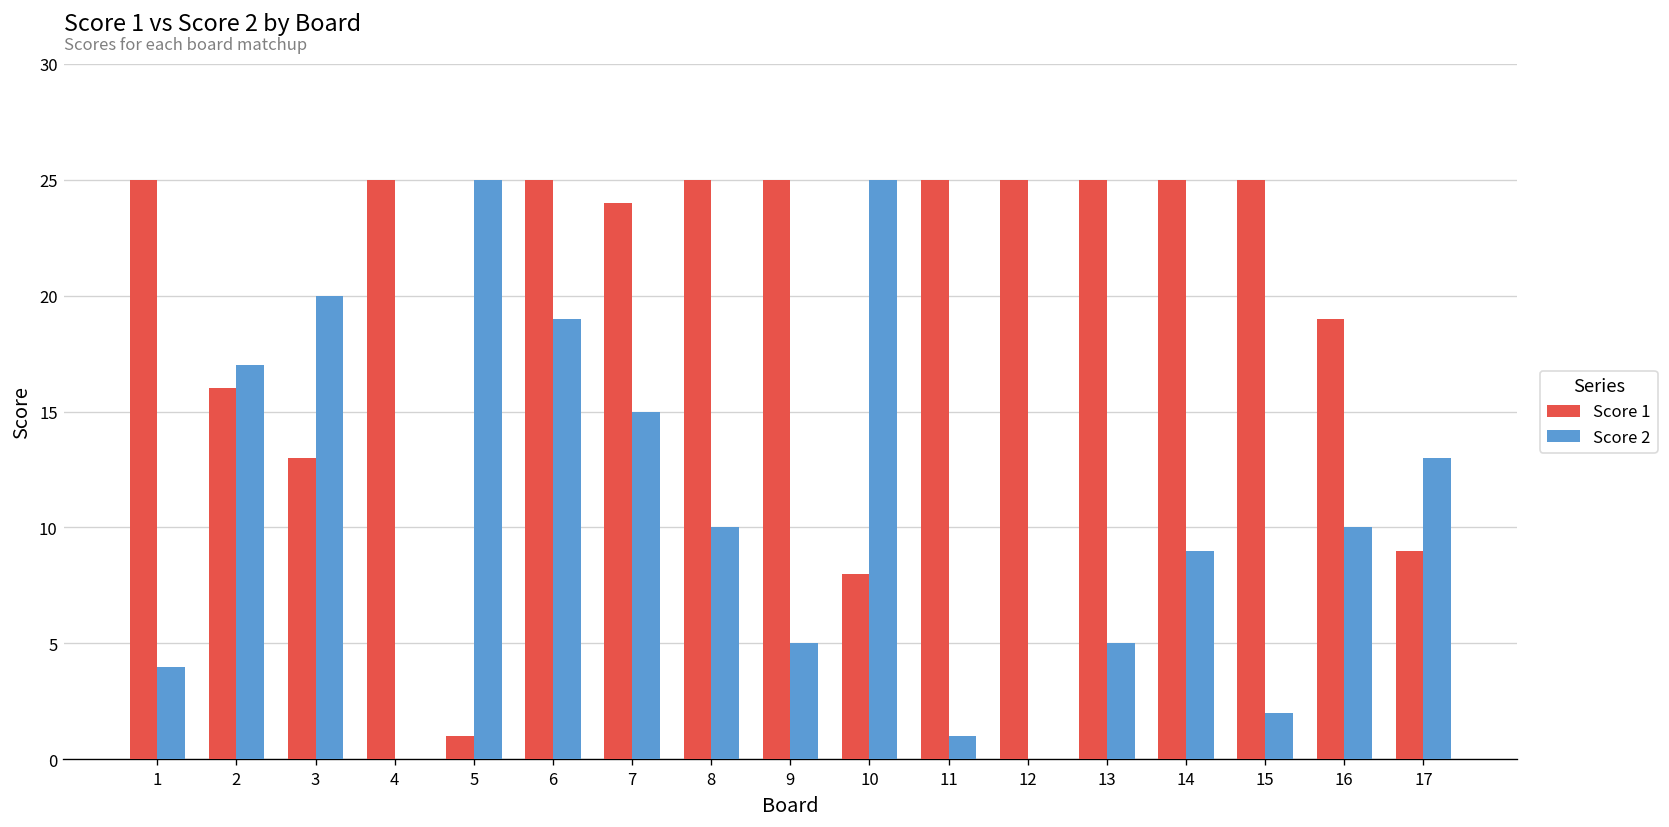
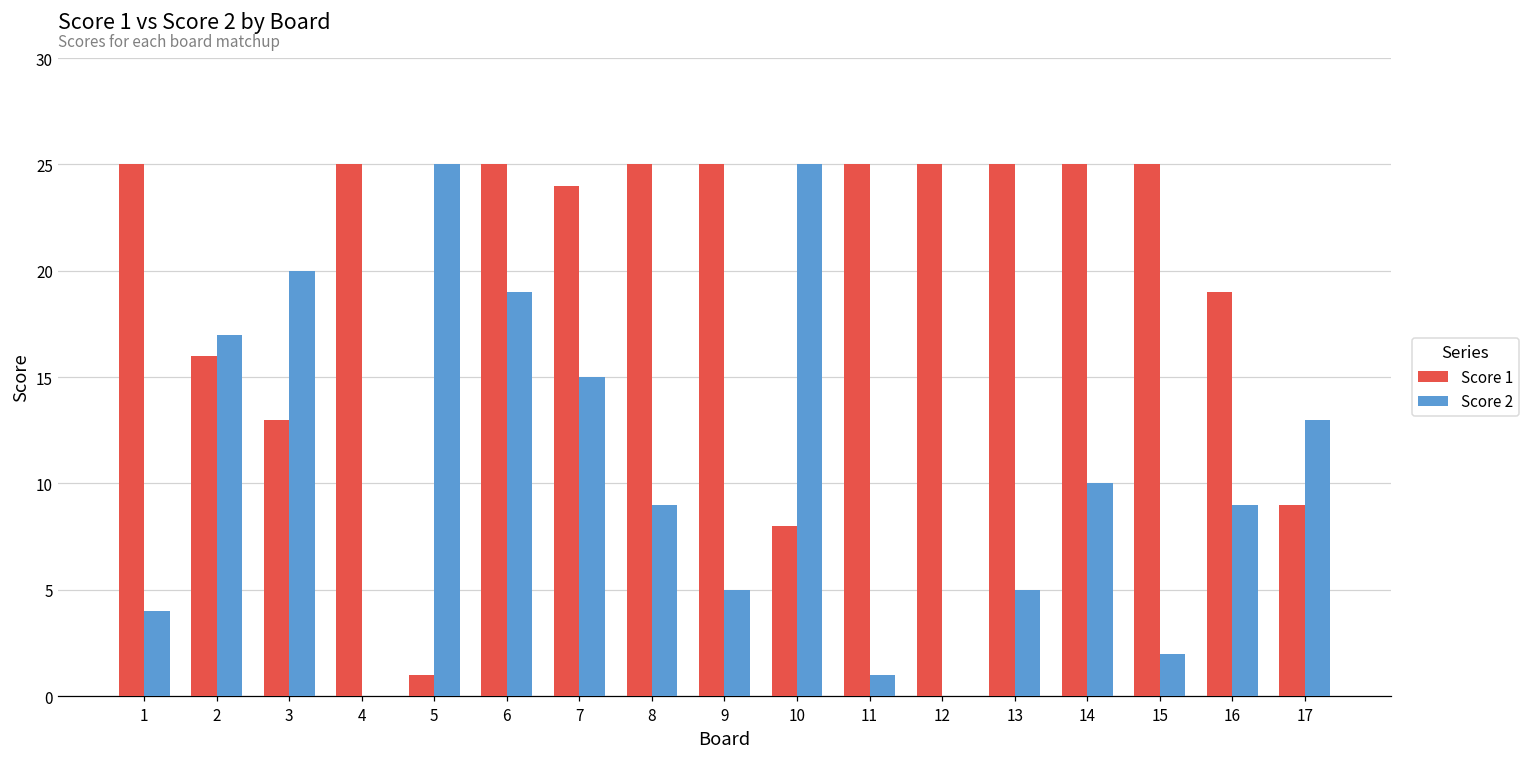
  {
    "Score 1": {
      "1": 25,
      "2": 16,
      "3": 13,
      "4": 25,
      "5": 1,
      "6": 25,
      "7": 24,
      "8": 25,
      "9": 25,
      "10": 8,
      "11": 25,
      "12": 25,
      "13": 25,
      "14": 25,
      "15": 25,
      "16": 19,
      "17": 9
    },
    "Score 2": {
      "1": 4,
      "2": 17,
      "3": 20,
      "4": 0,
      "5": 25,
      "6": 19,
      "7": 15,
-     "8": 10,
+     "8": 9,
      "9": 5,
      "10": 25,
      "11": 1,
      "12": 0,
      "13": 5,
-     "14": 9,
+     "14": 10,
      "15": 2,
-     "16": 10,
+     "16": 9,
      "17": 13
    }
  }
